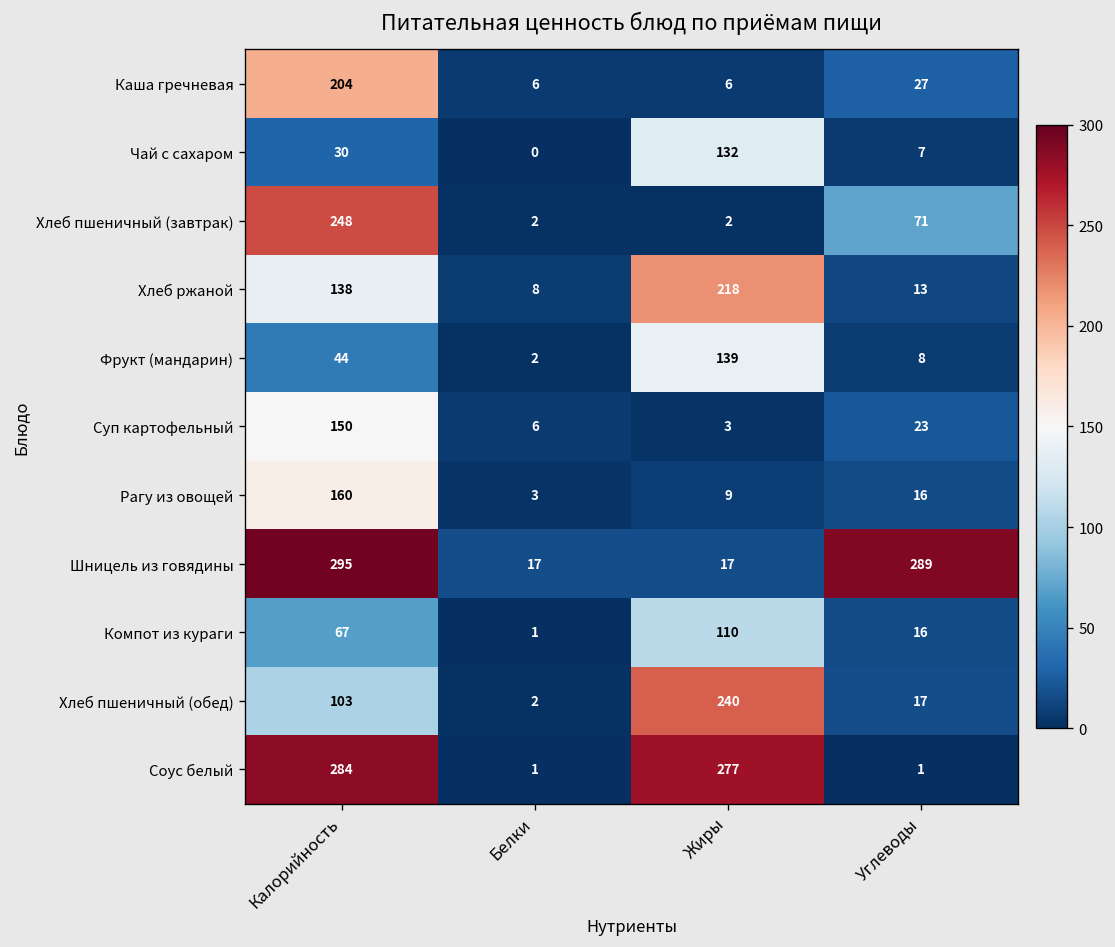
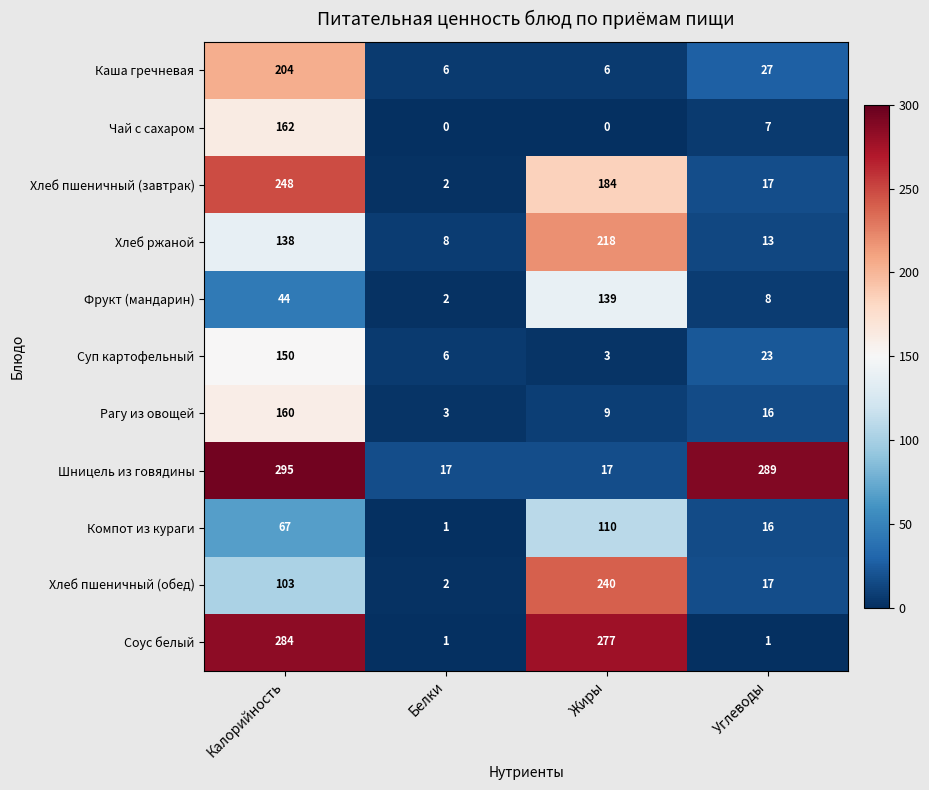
  {
    "Каша гречневая": {
      "Калорийность": 204,
      "Белки": 6,
      "Жиры": 6,
      "Углеводы": 27
    },
    "Чай с сахаром": {
-     "Калорийность": 30,
+     "Калорийность": 162,
      "Белки": 0,
-     "Жиры": 132,
+     "Жиры": 0,
      "Углеводы": 7
    },
    "Хлеб пшеничный (завтрак)": {
      "Калорийность": 248,
      "Белки": 2,
-     "Жиры": 2,
-     "Углеводы": 71
+     "Жиры": 184,
+     "Углеводы": 17
    },
    "Хлеб ржаной": {
      "Калорийность": 138,
      "Белки": 8,
      "Жиры": 218,
      "Углеводы": 13
    },
    "Фрукт (мандарин)": {
      "Калорийность": 44,
      "Белки": 2,
      "Жиры": 139,
      "Углеводы": 8
    },
    "Суп картофельный": {
      "Калорийность": 150,
      "Белки": 6,
      "Жиры": 3,
      "Углеводы": 23
    },
    "Рагу из овощей": {
      "Калорийность": 160,
      "Белки": 3,
      "Жиры": 9,
      "Углеводы": 16
    },
    "Шницель из говядины": {
      "Калорийность": 295,
      "Белки": 17,
      "Жиры": 17,
      "Углеводы": 289
    },
    "Компот из кураги": {
      "Калорийность": 67,
      "Белки": 1,
      "Жиры": 110,
      "Углеводы": 16
    },
    "Хлеб пшеничный (обед)": {
      "Калорийность": 103,
      "Белки": 2,
      "Жиры": 240,
      "Углеводы": 17
    },
    "Соус белый": {
      "Калорийность": 284,
      "Белки": 1,
      "Жиры": 277,
      "Углеводы": 1
    }
  }
